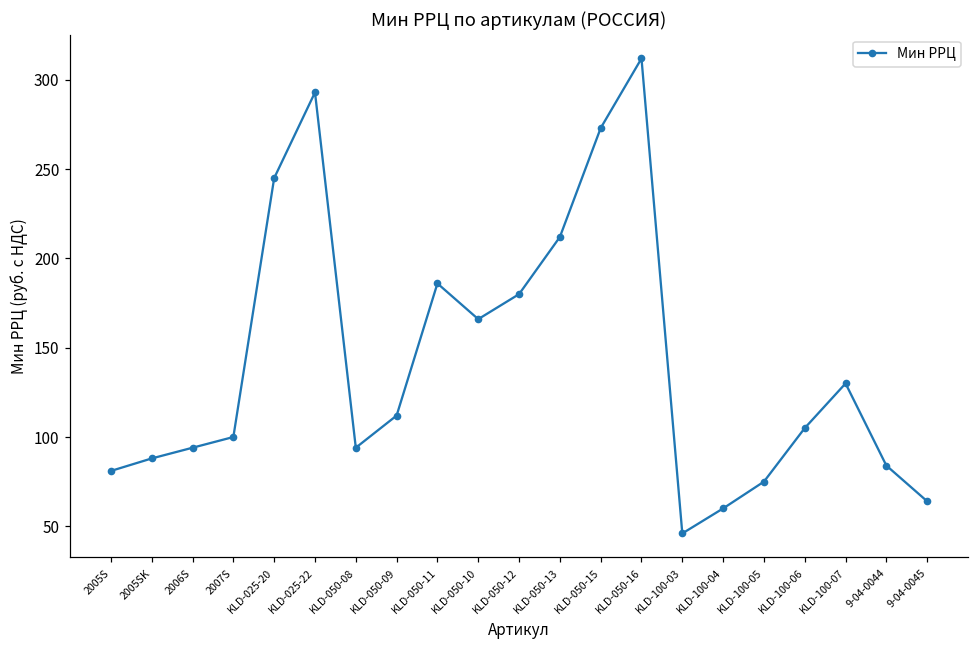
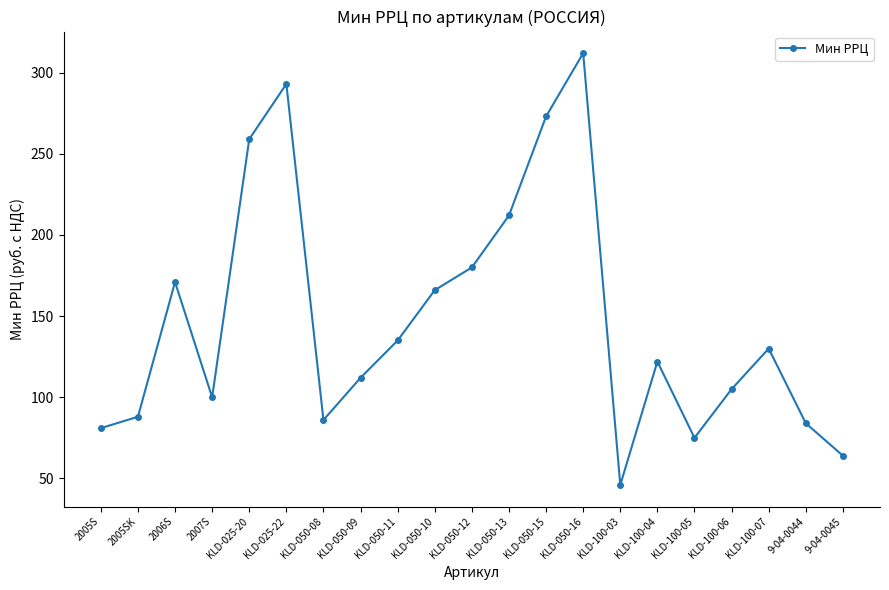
  {
    "2005S": 81,
    "2005SK": 88,
-   "2006S": 94,
+   "2006S": 171,
    "2007S": 100,
-   "KLD-025-20": 245,
+   "KLD-025-20": 259,
    "KLD-025-22": 293,
-   "KLD-050-08": 94,
+   "KLD-050-08": 86,
    "KLD-050-09": 112,
-   "KLD-050-11": 186,
+   "KLD-050-11": 135,
    "KLD-050-10": 166,
    "KLD-050-12": 180,
    "KLD-050-13": 212,
    "KLD-050-15": 273,
    "KLD-050-16": 312,
    "KLD-100-03": 46,
-   "KLD-100-04": 60,
+   "KLD-100-04": 122,
    "KLD-100-05": 75,
    "KLD-100-06": 105,
    "KLD-100-07": 130,
    "9-04-0044": 84,
    "9-04-0045": 64
  }
